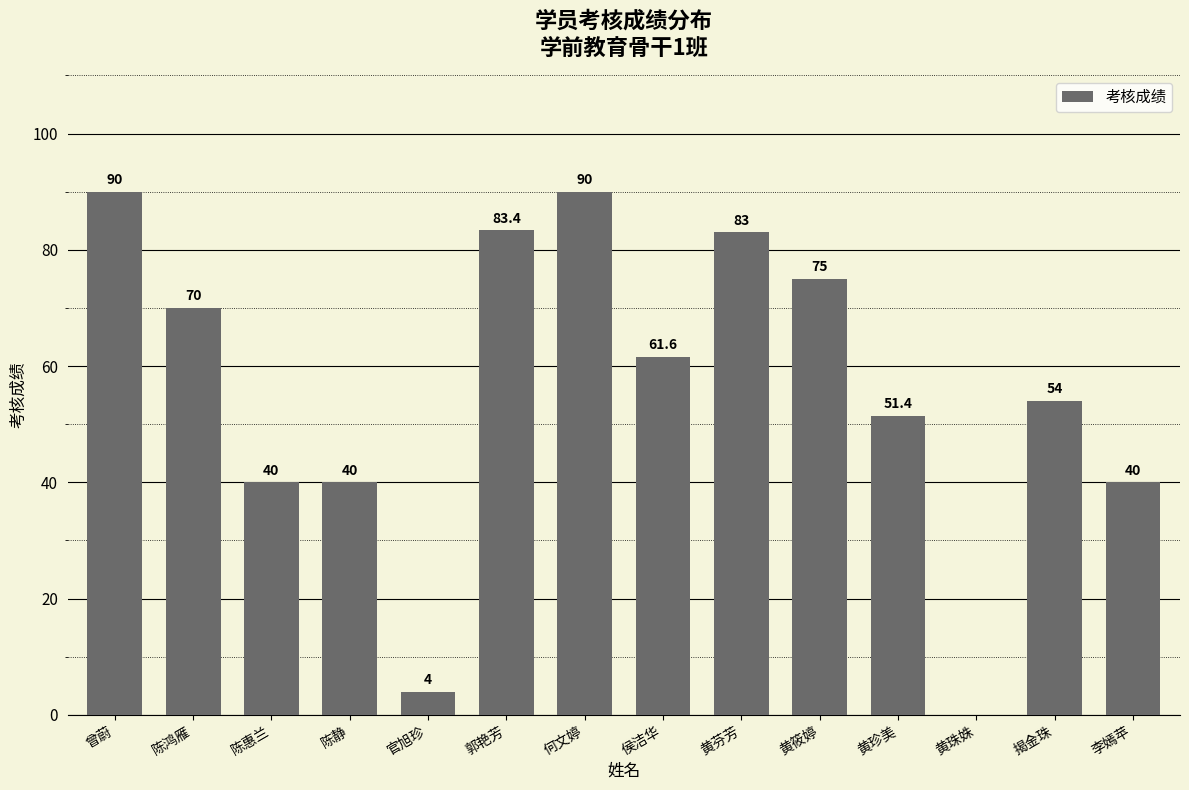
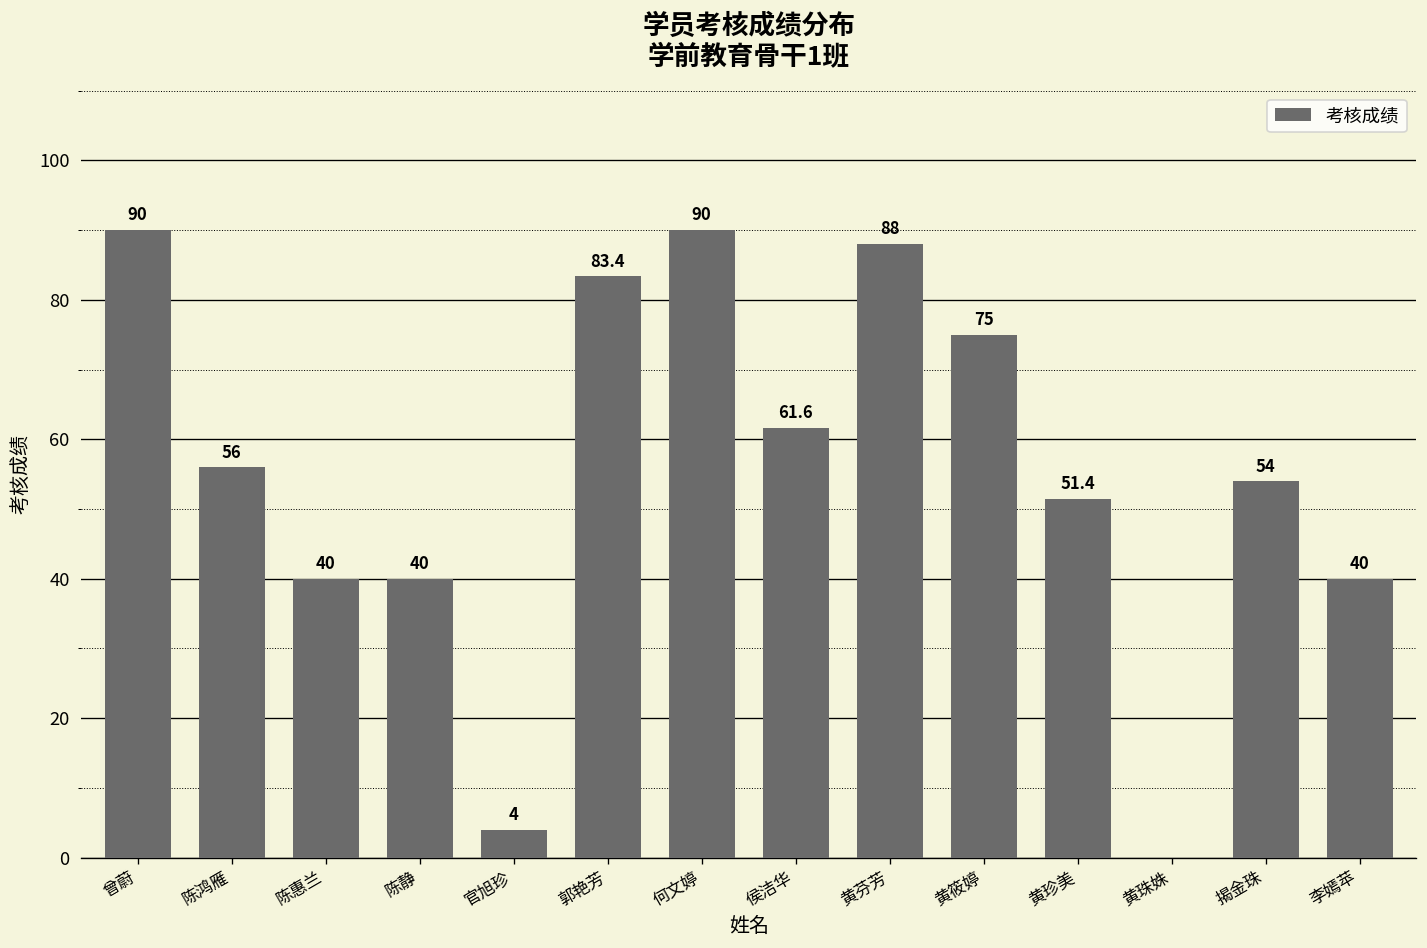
  {
    "曾蔚": 90,
-   "陈鸿雁": 70,
+   "陈鸿雁": 56,
    "陈惠兰": 40,
    "陈静": 40,
    "官旭珍": 4,
    "郭艳芳": 83.4,
    "何文婷": 90,
    "侯洁华": 61.6,
-   "黄芬芳": 83,
+   "黄芬芳": 88,
    "黄筱婷": 75,
    "黄珍美": 51.4,
    "揭金珠": 54,
    "李嫣苹": 40
  }
